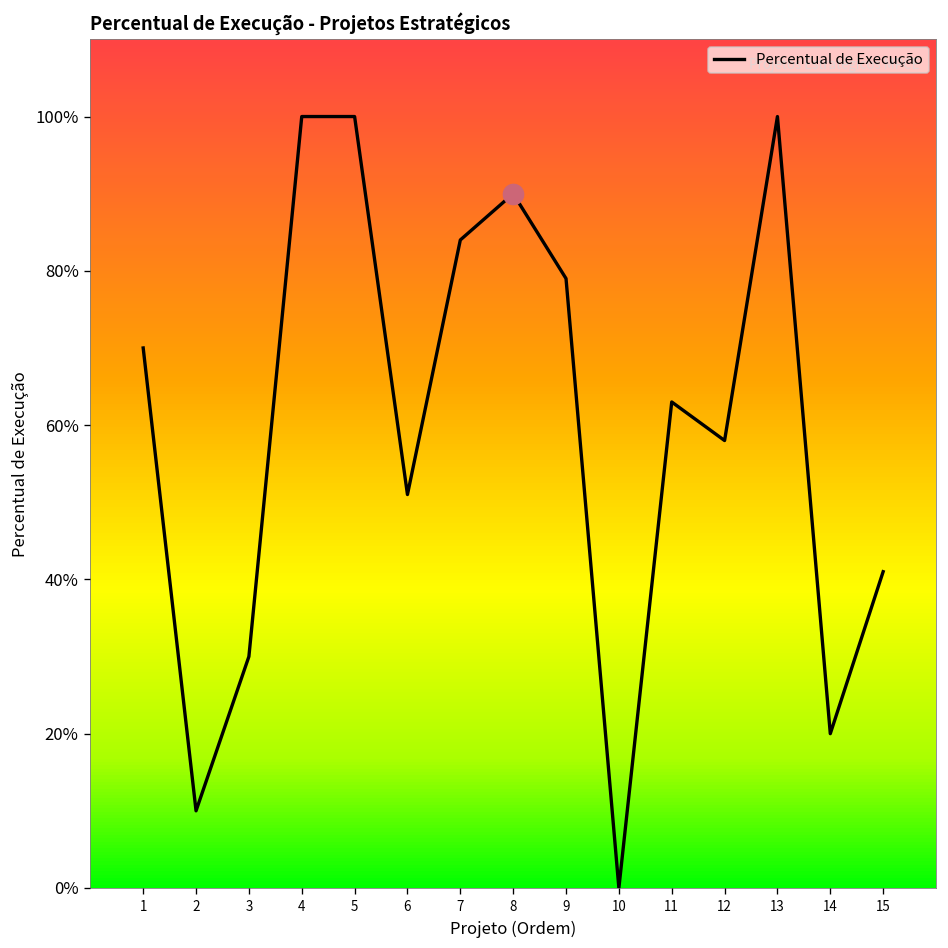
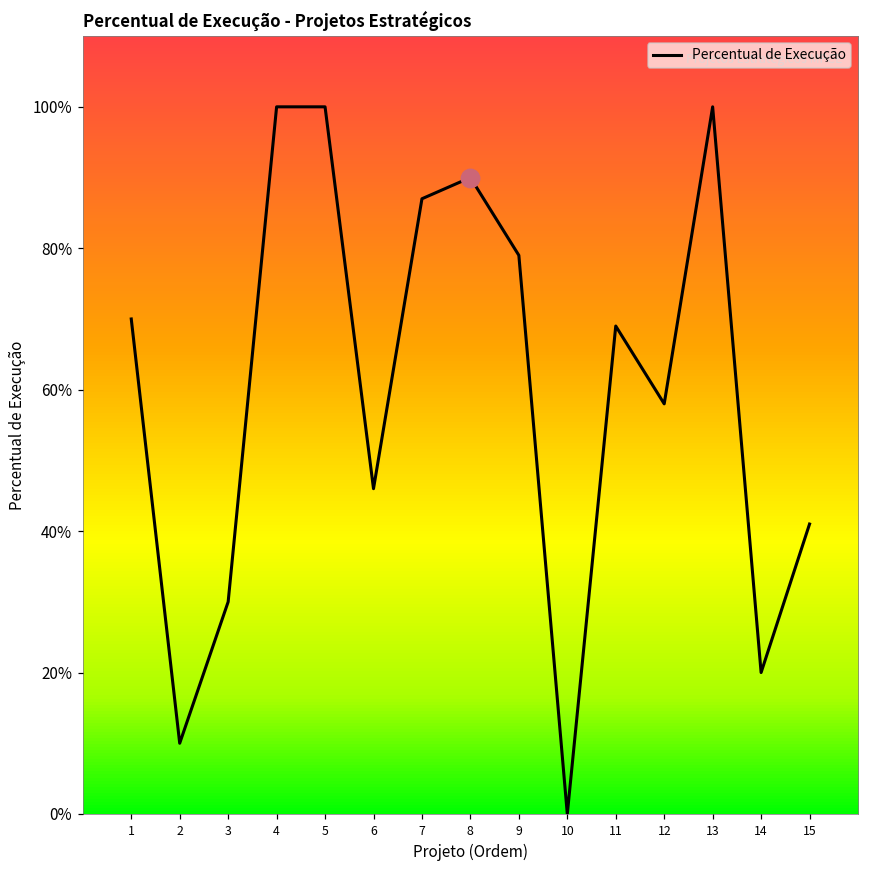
  {
    "Percentual de Execução": {
      "1": "70%",
      "2": "10%",
      "3": "30%",
      "4": "100%",
      "5": "100%",
-     "6": "51%",
-     "7": "84%",
+     "6": "46%",
+     "7": "87%",
      "9": "79%",
      "10": "0%",
-     "11": "63%",
+     "11": "69%",
      "12": "58%",
      "13": "100%",
      "14": "20%",
      "15": "41%"
    }
  }
